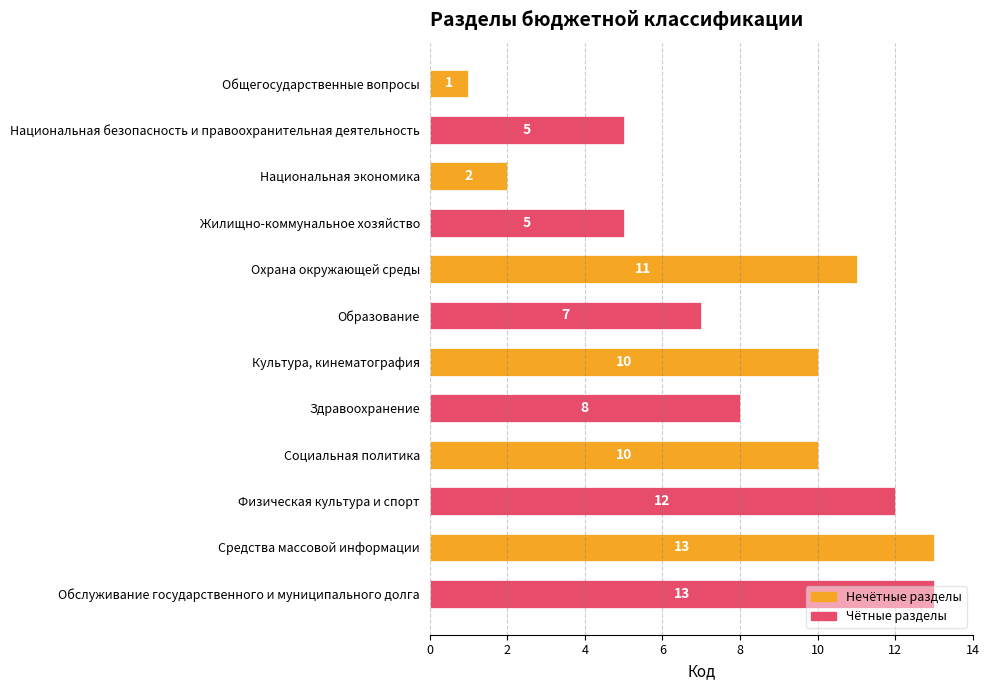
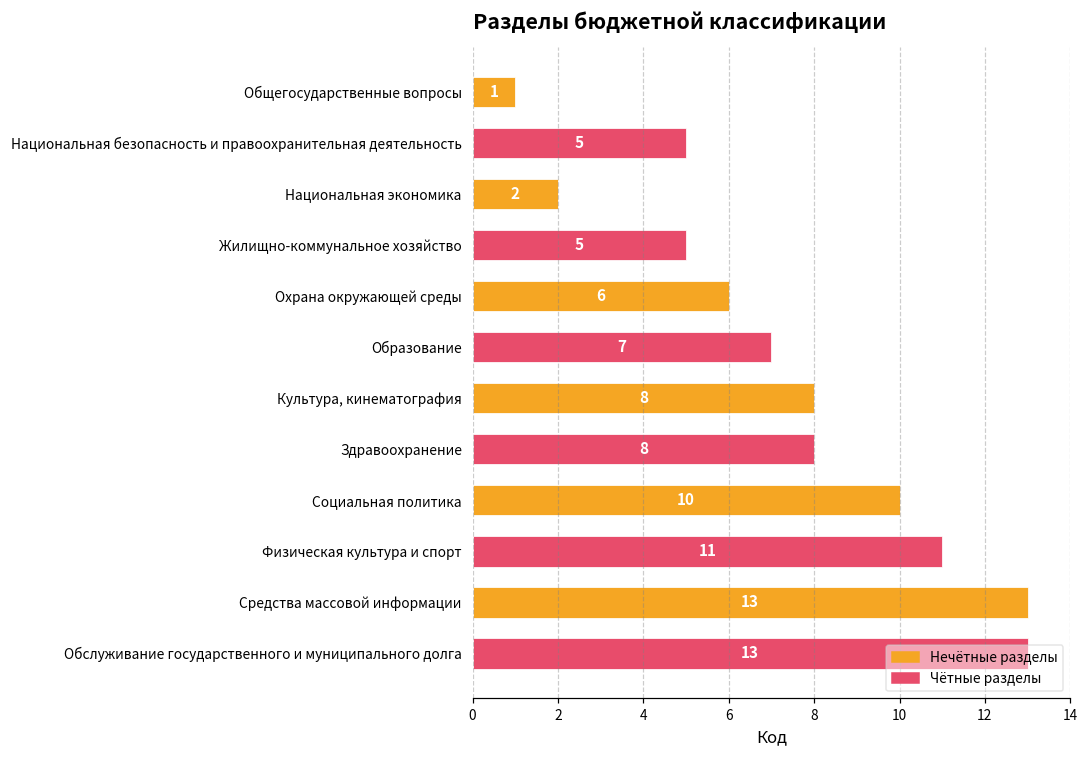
  {
    "Общегосударственные вопросы": 1,
    "Национальная безопасность и правоохранительная деятельность": 5,
    "Национальная экономика": 2,
    "Жилищно-коммунальное хозяйство": 5,
-   "Охрана окружающей среды": 11,
+   "Охрана окружающей среды": 6,
    "Образование": 7,
-   "Культура, кинематография": 10,
+   "Культура, кинематография": 8,
    "Здравоохранение": 8,
    "Социальная политика": 10,
-   "Физическая культура и спорт": 12,
+   "Физическая культура и спорт": 11,
    "Средства массовой информации": 13
  }
